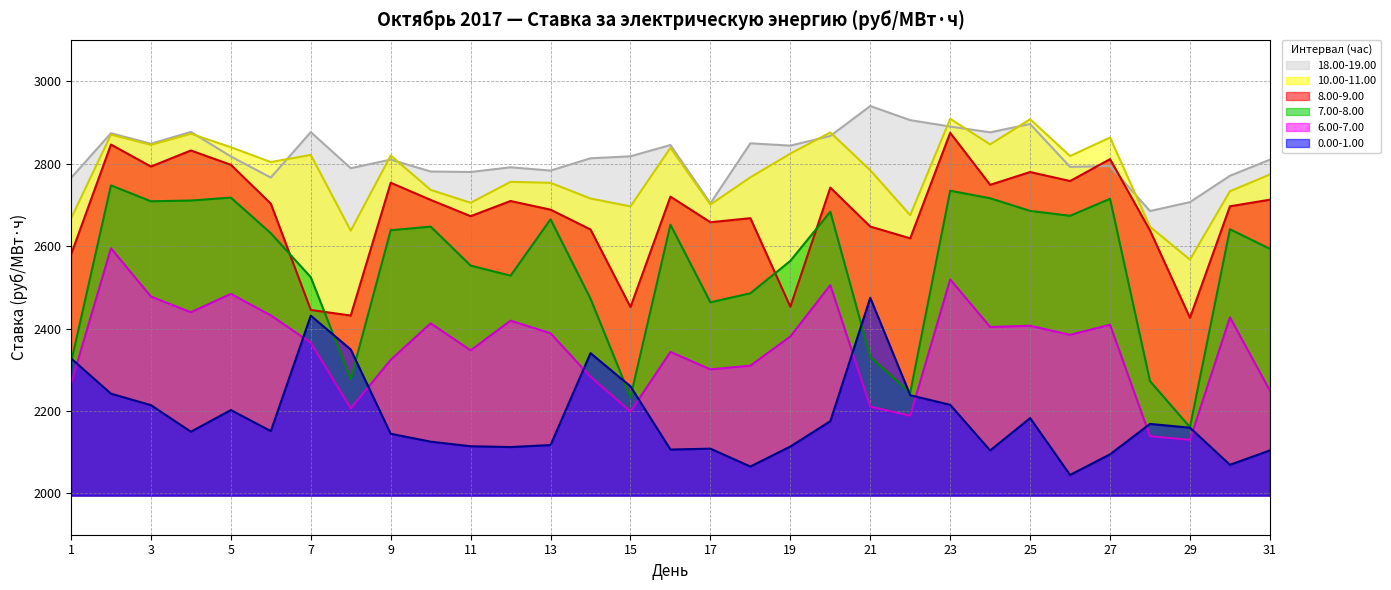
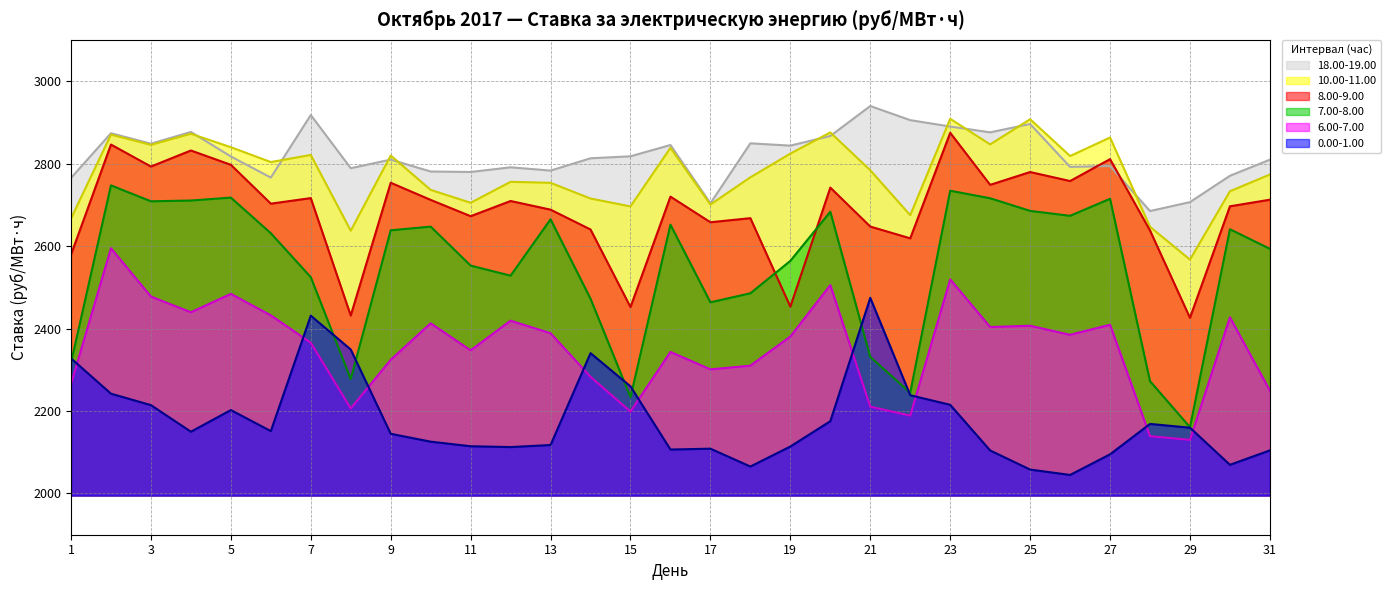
  {
    "18.00-19.00": {
      "1": 2770,
      "5": 2820,
-     "7": 2880,
+     "7": 2920,
      "9": 2810,
      "11": 2780,
      "13": 2780,
      "15": 2820,
      "19": 2840,
      "21": 2940,
      "23": 2890,
      "25": 2900,
      "27": 2790,
      "29": 2710,
      "31": 2810
    },
    "10.00-11.00": {
      "1": 2670,
      "5": 2840,
      "7": 2820,
      "9": 2820,
      "11": 2700,
      "13": 2750,
      "15": 2700,
      "19": 2820,
      "21": 2780,
      "23": 2910,
      "25": 2910,
      "27": 2860,
      "29": 2570,
      "31": 2770
    },
    "8.00-9.00": {
      "1": 2580,
      "3": 2790,
      "5": 2800,
-     "7": 2450,
+     "7": 2720,
      "9": 2750,
      "11": 2670,
      "13": 2690,
      "15": 2450,
      "17": 2660,
      "19": 2450,
      "21": 2650,
      "23": 2870,
      "25": 2780,
      "27": 2810,
      "29": 2430,
      "31": 2710
    },
    "7.00-8.00": {
      "1": 2320,
      "3": 2710,
      "5": 2720,
      "7": 2520,
      "9": 2640,
      "11": 2550,
      "13": 2660,
      "15": 2230,
      "17": 2460,
      "19": 2560,
      "21": 2330,
      "23": 2730,
      "25": 2690,
      "27": 2710,
      "31": 2590
    },
    "6.00-7.00": {
      "1": 2270,
      "3": 2480,
      "5": 2480,
      "7": 2370,
      "9": 2320,
      "11": 2350,
      "13": 2390,
      "15": 2200,
      "17": 2300,
      "19": 2380,
      "21": 2210,
      "23": 2520,
      "25": 2410,
      "27": 2410,
      "29": 2130,
      "31": 2250
    },
    "0.00-1.00": {
      "1": 2330,
      "3": 2210,
      "5": 2200,
      "7": 2430,
      "9": 2140,
      "11": 2110,
      "13": 2120,
      "15": 2260,
      "17": 2110,
      "19": 2110,
      "21": 2470,
      "23": 2210,
-     "25": 2180,
+     "25": 2060,
      "27": 2090,
      "31": 2100
    }
  }
